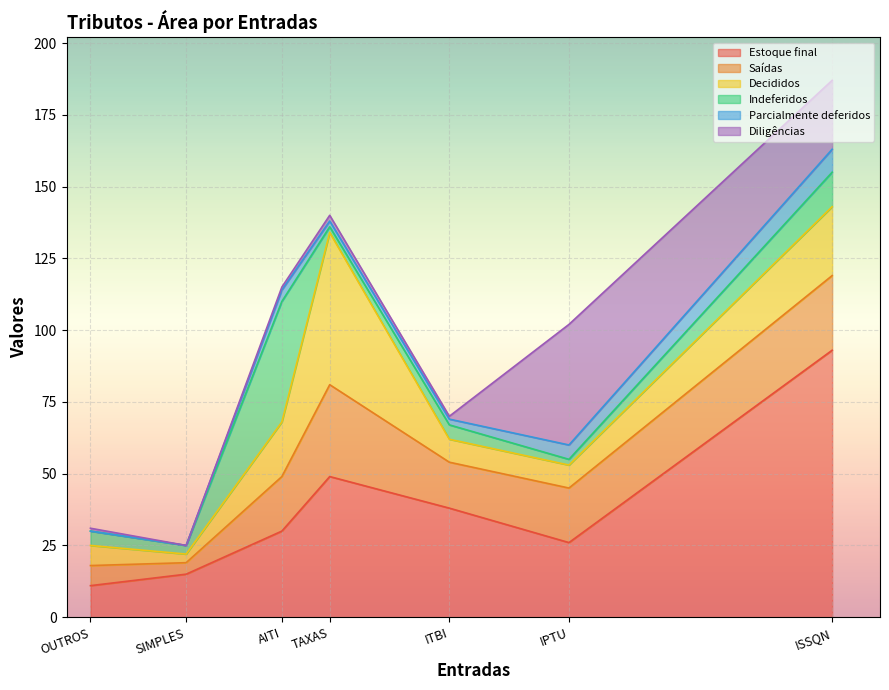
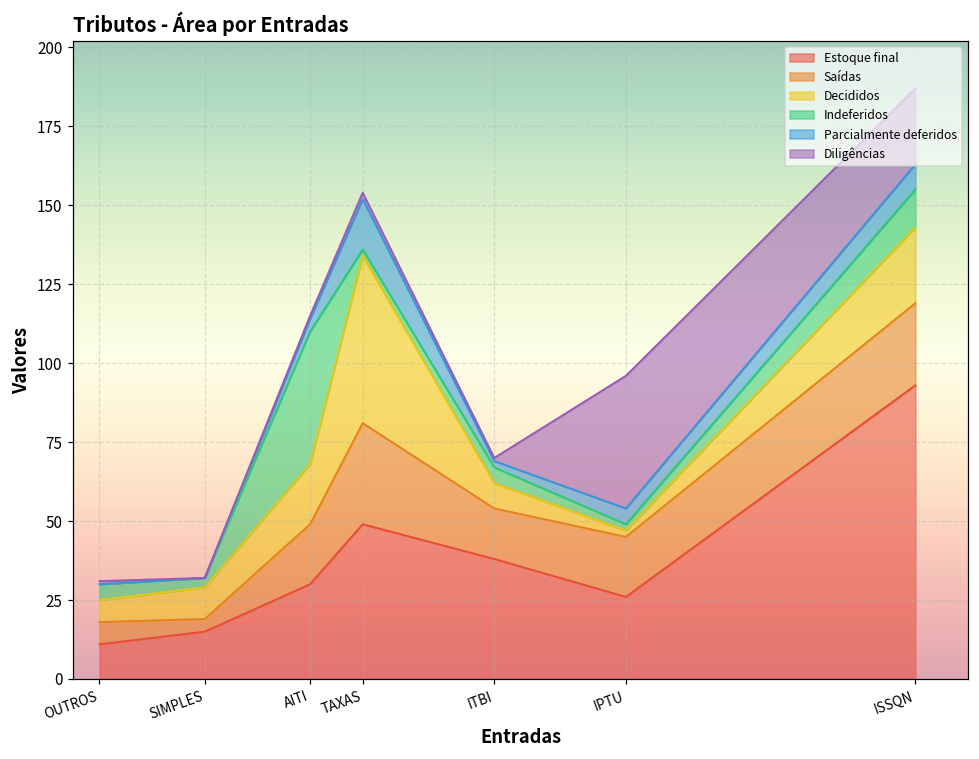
  {
    "Decididos": {
      "OUTROS": 7,
-     "SIMPLES": 3,
+     "SIMPLES": 10,
      "AITI": 19,
      "TAXAS": 53,
      "ITBI": 8,
-     "IPTU": 8,
+     "IPTU": 2,
      "ISSQN": 24
    },
    "Indeferidos": {
      "AITI": 42,
      "TAXAS": 2,
      "ITBI": 5,
      "IPTU": 2,
      "ISSQN": 12
    },
    "Parcialmente deferidos": {
      "AITI": 4,
-     "TAXAS": 2,
+     "TAXAS": 16,
      "ITBI": 2,
      "IPTU": 5,
      "ISSQN": 8
    },
    "Diligências": {
      "OUTROS": 1,
      "AITI": 1,
      "TAXAS": 2,
      "ITBI": 1,
      "IPTU": 42
    }
  }
